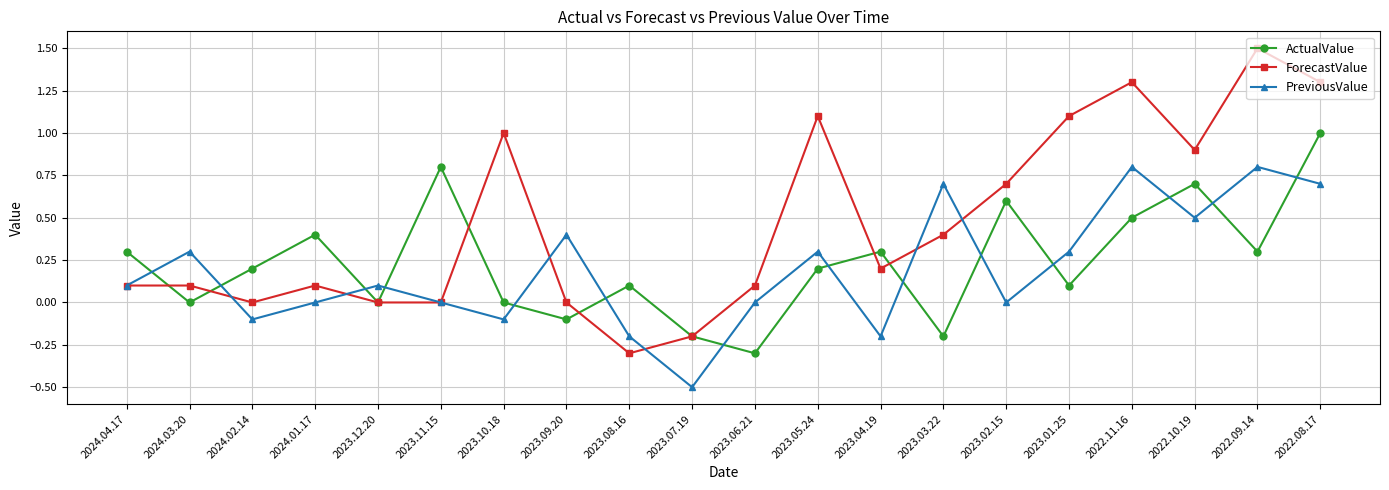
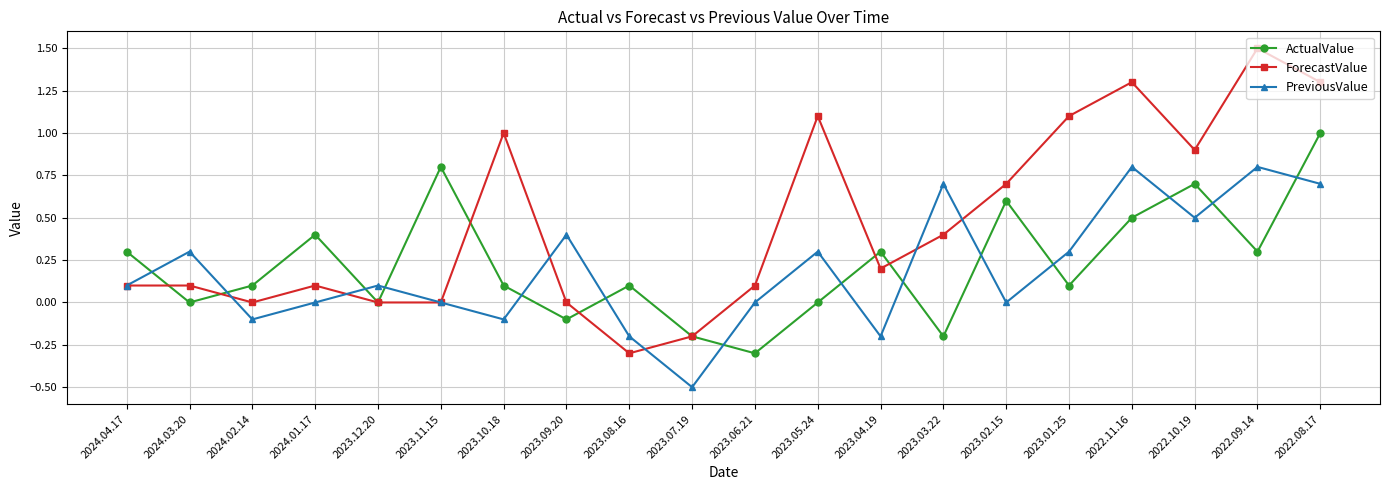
  {
    "ActualValue": {
      "2024.04.17": 0.3,
      "2024.03.20": 0.0,
-     "2024.02.14": 0.2,
+     "2024.02.14": 0.1,
      "2024.01.17": 0.4,
      "2023.11.15": 0.8,
-     "2023.10.18": 0.0,
+     "2023.10.18": 0.1,
      "2023.09.20": -0.1,
      "2023.08.16": 0.1,
      "2023.06.21": -0.3,
-     "2023.05.24": 0.2,
+     "2023.05.24": 0.0,
      "2023.04.19": 0.3,
      "2023.03.22": -0.2,
      "2023.02.15": 0.6,
      "2023.01.25": 0.1,
      "2022.11.16": 0.5,
      "2022.10.19": 0.7,
      "2022.09.14": 0.3,
      "2022.08.17": 1.0
    },
    "ForecastValue": {
      "2024.03.20": 0.1,
      "2024.02.14": 0.0,
      "2024.01.17": 0.1,
      "2023.10.18": 1.0,
      "2023.09.20": 0.0,
      "2023.08.16": -0.3,
      "2023.06.21": 0.1,
      "2023.05.24": 1.1,
      "2023.04.19": 0.2,
      "2023.03.22": 0.4,
      "2023.02.15": 0.7,
      "2023.01.25": 1.1,
      "2022.11.16": 1.3,
      "2022.10.19": 0.9
    },
    "PreviousValue": {
      "2024.03.20": 0.3,
      "2024.02.14": -0.1,
      "2024.01.17": 0.0,
      "2023.12.20": 0.1,
      "2023.10.18": -0.1,
      "2023.09.20": 0.4,
      "2023.08.16": -0.2,
      "2023.07.19": -0.5,
      "2023.06.21": 0.0,
      "2023.05.24": 0.3,
      "2023.04.19": -0.2,
      "2023.03.22": 0.7,
      "2023.02.15": 0.0,
      "2023.01.25": 0.3,
      "2022.11.16": 0.8,
      "2022.10.19": 0.5,
      "2022.09.14": 0.8,
      "2022.08.17": 0.7
    }
  }
